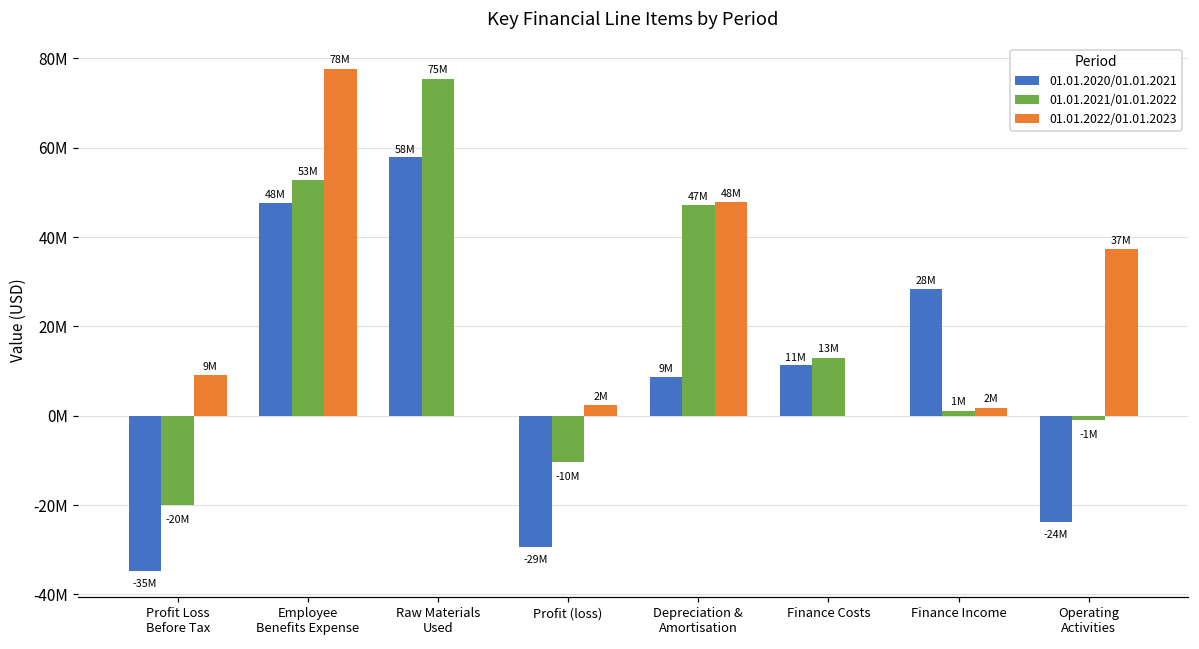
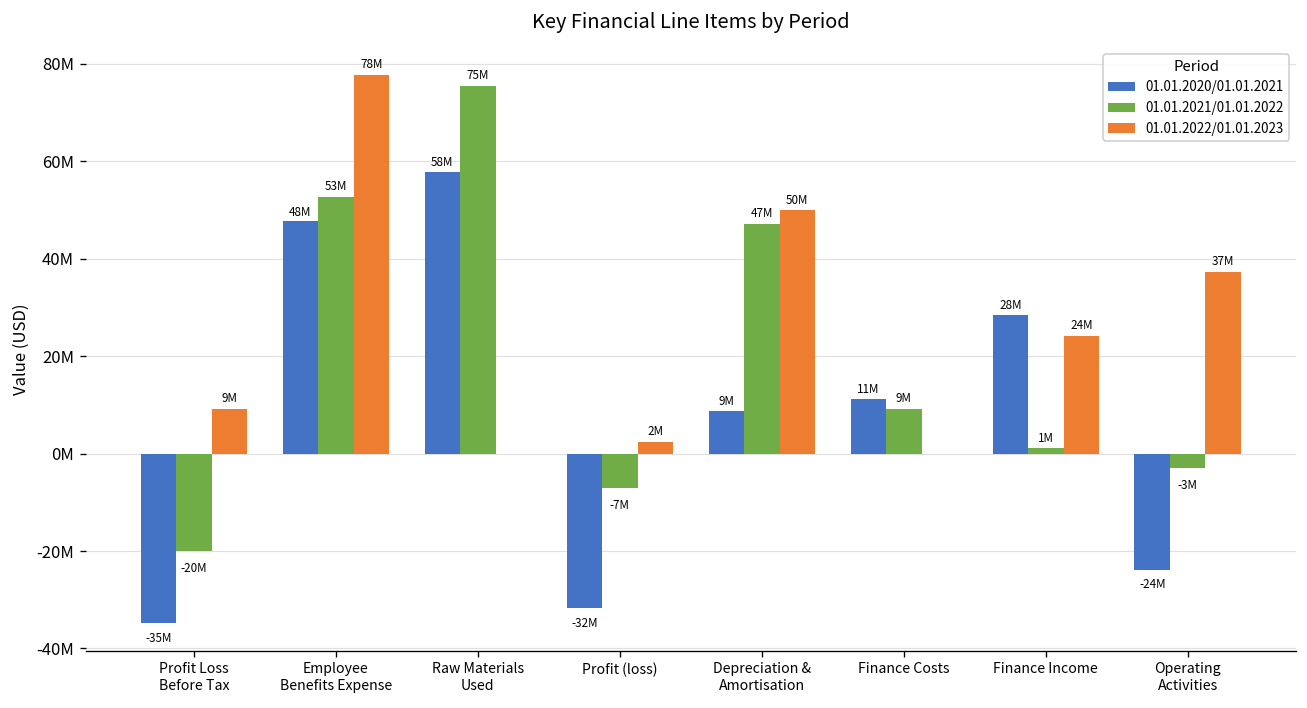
  {
    "01.01.2020/01.01.2021": {
      "Profit Loss Before Tax": "-35M",
      "Employee Benefits Expense": "48M",
      "Raw Materials Used": "58M",
-     "Profit (loss)": "-29M",
+     "Profit (loss)": "-32M",
      "Depreciation & Amortisation": "9M",
      "Finance Costs": "11M",
      "Finance Income": "28M",
      "Operating Activities": "-24M"
    },
    "01.01.2021/01.01.2022": {
      "Profit Loss Before Tax": "-20M",
      "Employee Benefits Expense": "53M",
      "Raw Materials Used": "75M",
-     "Profit (loss)": "-10M",
+     "Profit (loss)": "-7M",
      "Depreciation & Amortisation": "47M",
-     "Finance Costs": "13M",
+     "Finance Costs": "9M",
      "Finance Income": "1M",
-     "Operating Activities": "-1M"
+     "Operating Activities": "-3M"
    },
    "01.01.2022/01.01.2023": {
      "Profit Loss Before Tax": "9M",
      "Employee Benefits Expense": "78M",
      "Profit (loss)": "2M",
-     "Depreciation & Amortisation": "48M",
-     "Finance Income": "2M",
+     "Depreciation & Amortisation": "50M",
+     "Finance Income": "24M",
      "Operating Activities": "37M"
    }
  }
